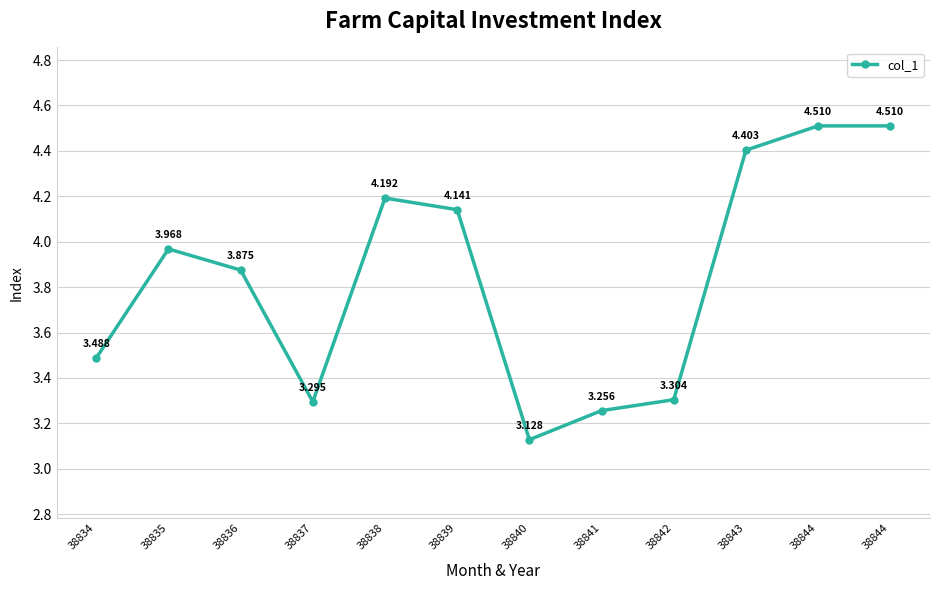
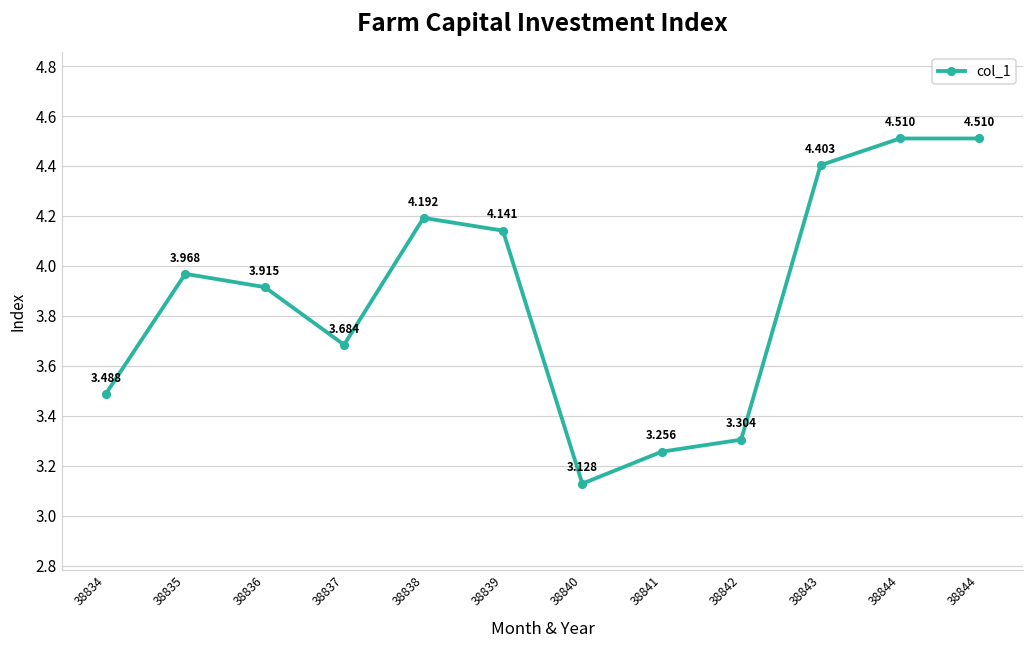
  {
    "38834": 3.488,
    "38835": 3.968,
-   "38836": 3.875,
-   "38837": 3.295,
+   "38836": 3.915,
+   "38837": 3.684,
    "38838": 4.192,
    "38839": 4.141,
    "38840": 3.128,
    "38841": 3.256,
    "38842": 3.304,
    "38843": 4.403
  }
